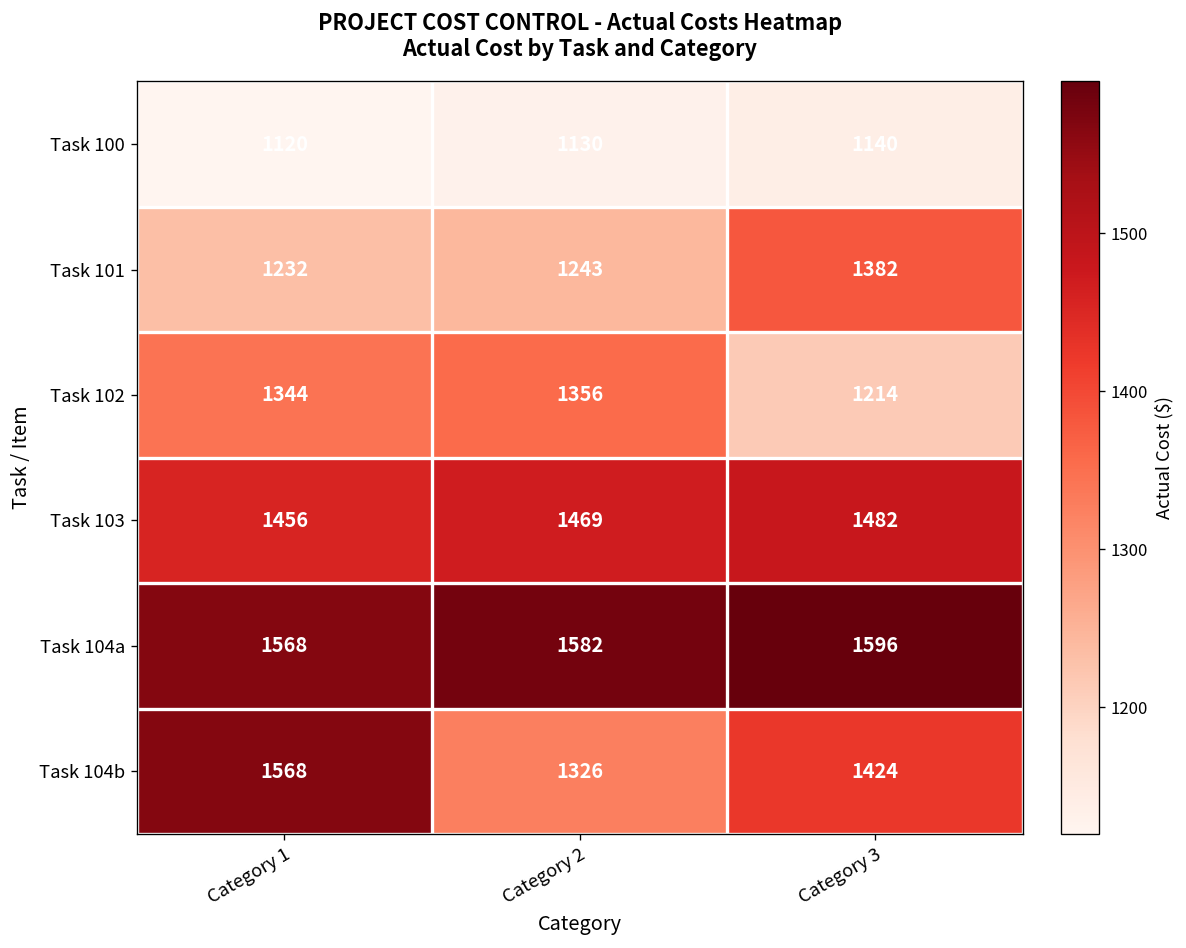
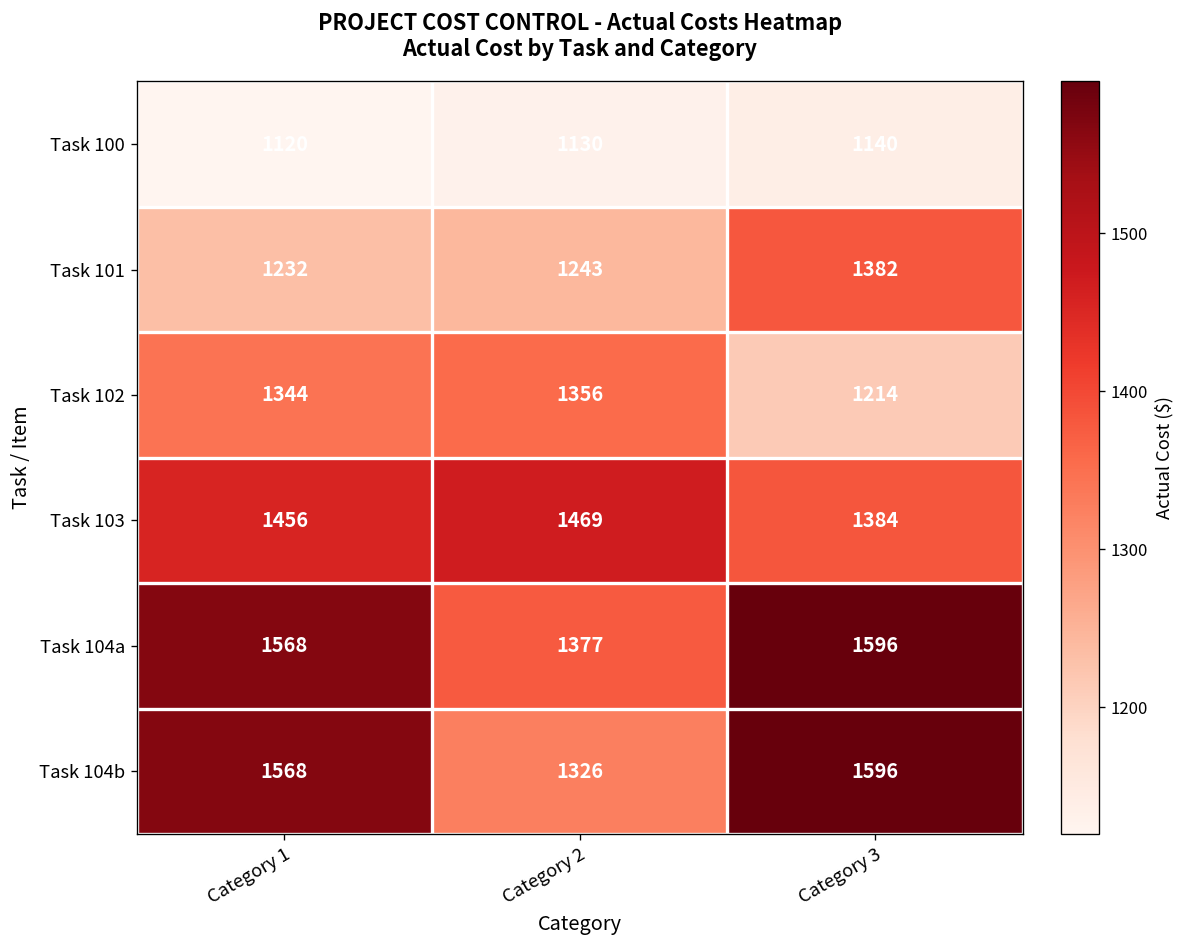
  {
    "Task 101": {
      "Category 1": 1232,
      "Category 2": 1243,
      "Category 3": 1382
    },
    "Task 102": {
      "Category 1": 1344,
      "Category 2": 1356,
      "Category 3": 1214
    },
    "Task 103": {
      "Category 1": 1456,
      "Category 2": 1469,
-     "Category 3": 1482
+     "Category 3": 1384
    },
    "Task 104a": {
      "Category 1": 1568,
-     "Category 2": 1582,
+     "Category 2": 1377,
      "Category 3": 1596
    },
    "Task 104b": {
      "Category 1": 1568,
      "Category 2": 1326,
-     "Category 3": 1424
+     "Category 3": 1596
    }
  }
